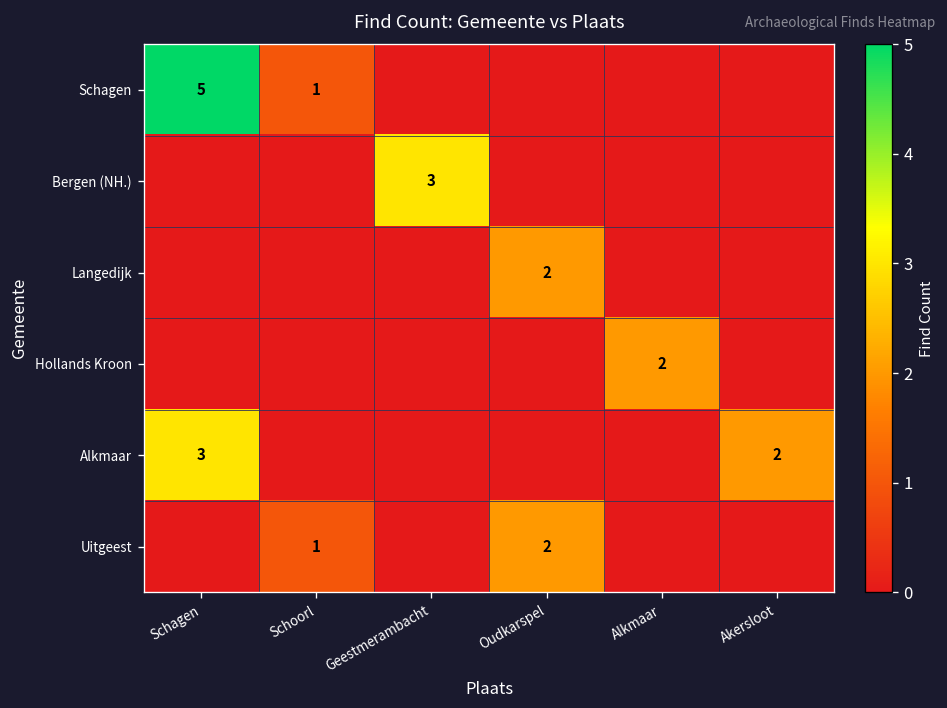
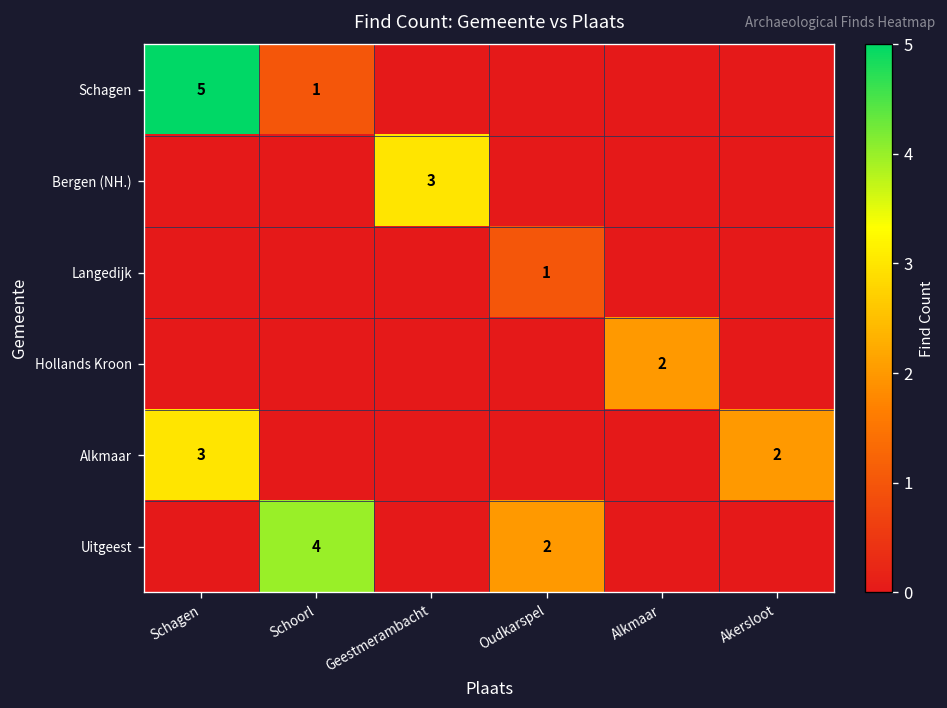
  {
    "Schagen": {
      "Schagen": 5,
      "Schoorl": 1
    },
    "Bergen (NH.)": {
      "Geestmerambacht": 3
    },
    "Langedijk": {
-     "Oudkarspel": 2
+     "Oudkarspel": 1
    },
    "Hollands Kroon": {
      "Alkmaar": 2
    },
    "Alkmaar": {
      "Schagen": 3,
      "Akersloot": 2
    },
    "Uitgeest": {
-     "Schoorl": 1,
+     "Schoorl": 4,
      "Oudkarspel": 2
    }
  }
